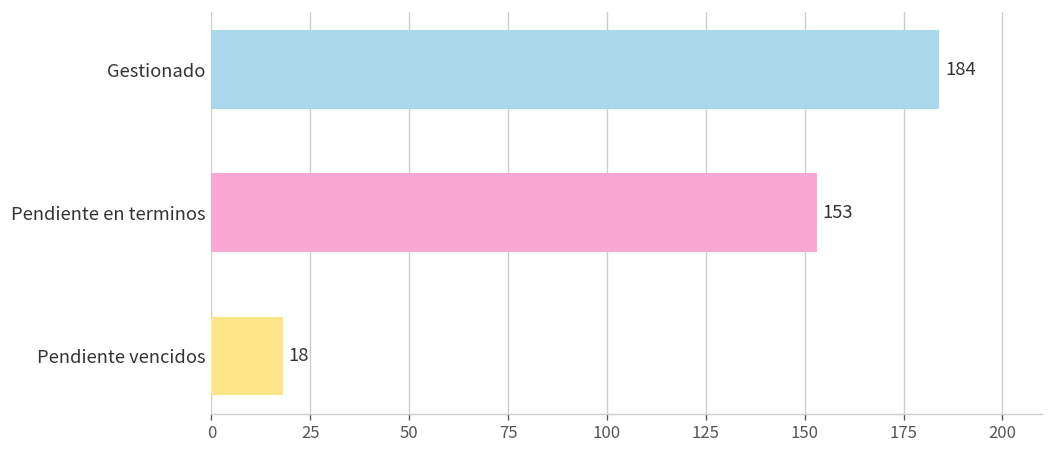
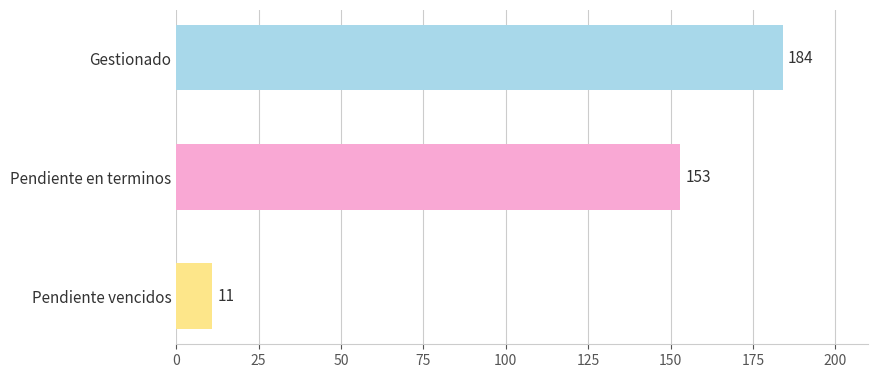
  {
    "Gestionado": 184,
    "Pendiente en terminos": 153,
-   "Pendiente vencidos": 18
+   "Pendiente vencidos": 11
  }
